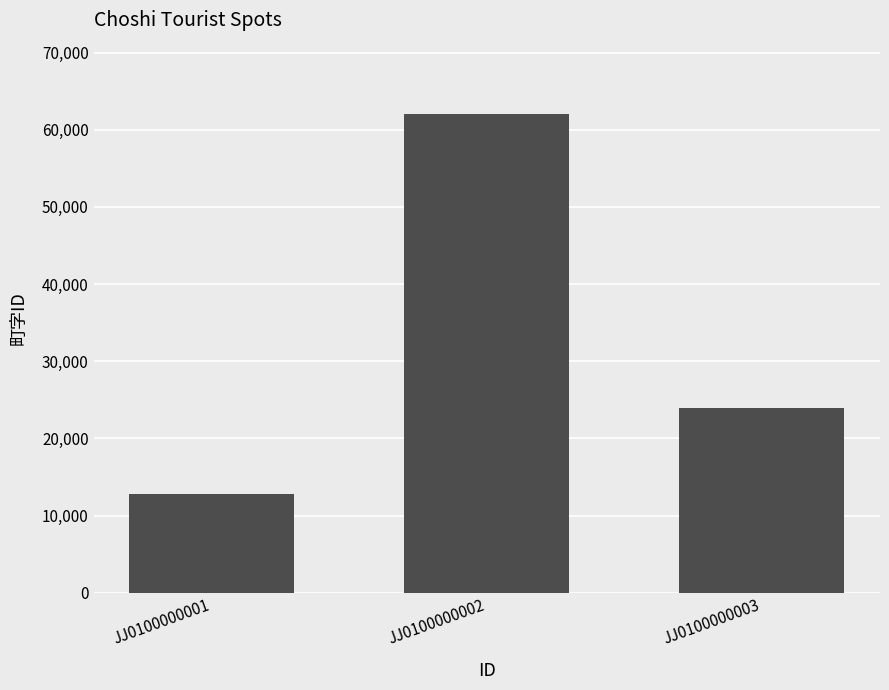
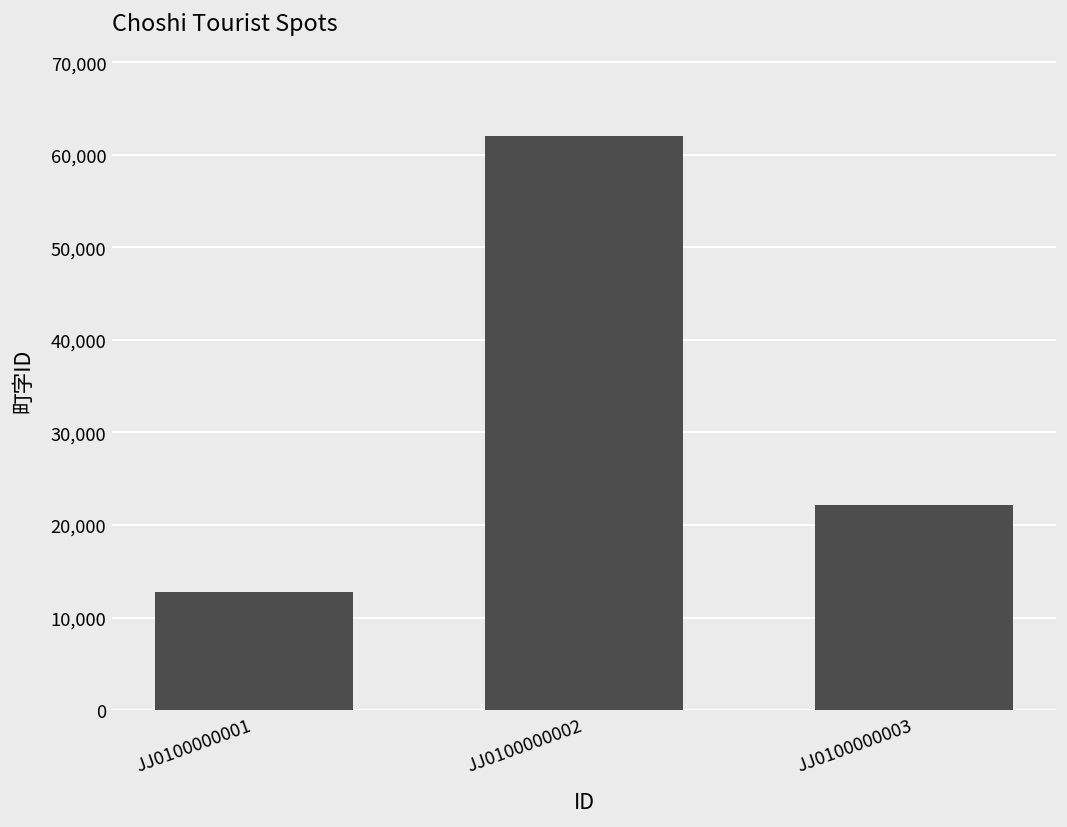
  {
    "JJ0100000001": "13,000",
    "JJ0100000002": "62,000",
-   "JJ0100000003": "24,000"
+   "JJ0100000003": "22,000"
  }
